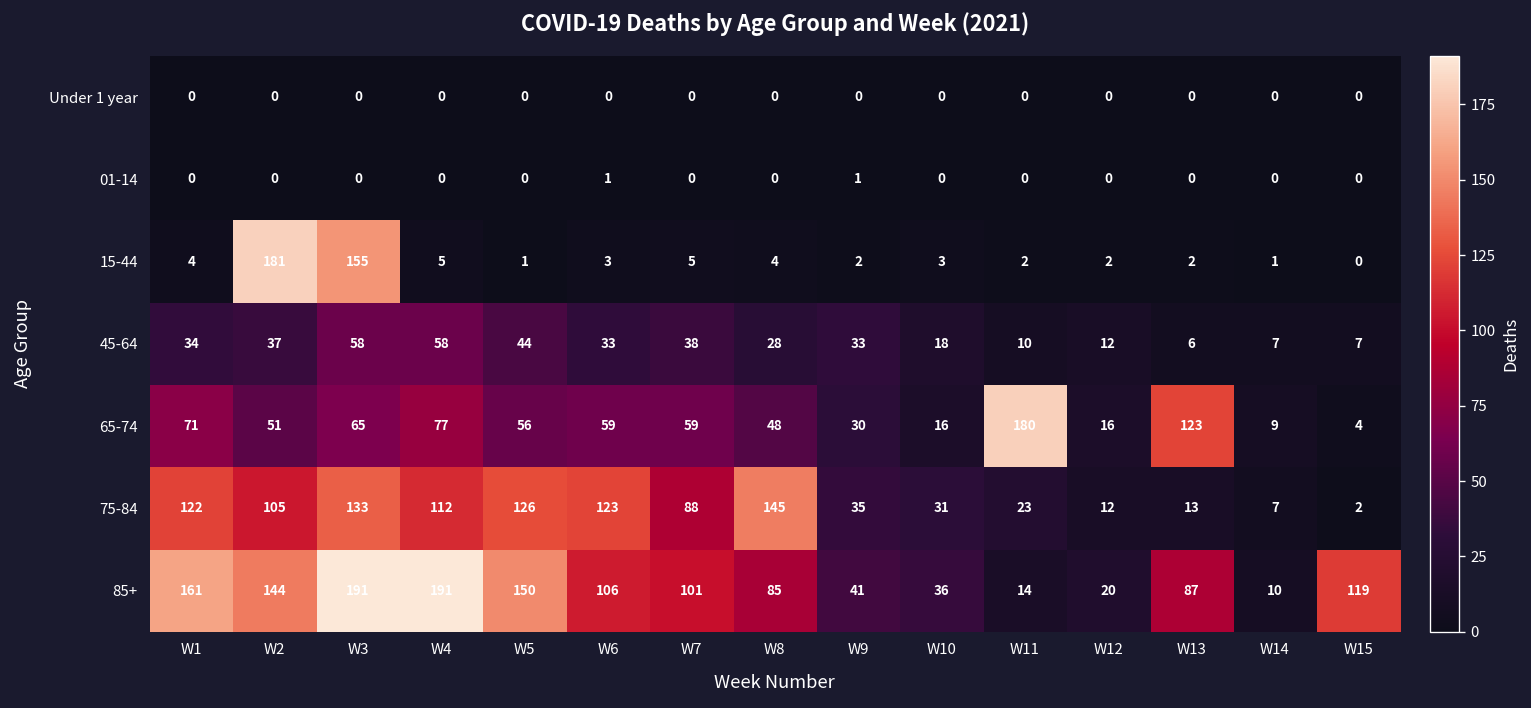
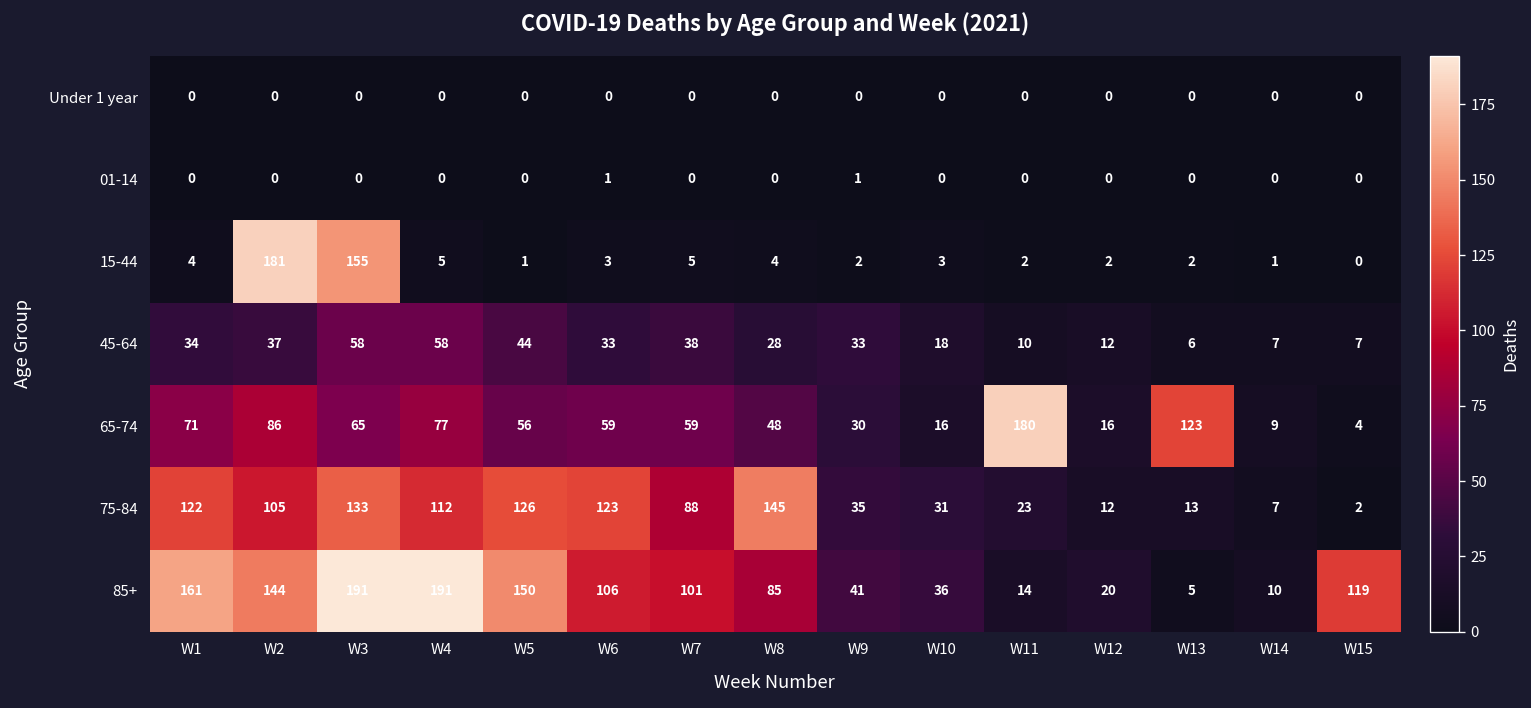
  {
    "Under 1 year": {
      "W1": 0,
      "W2": 0,
      "W3": 0,
      "W4": 0,
      "W5": 0,
      "W6": 0,
      "W7": 0,
      "W8": 0,
      "W9": 0,
      "W10": 0,
      "W11": 0,
      "W12": 0,
      "W13": 0,
      "W14": 0,
      "W15": 0
    },
    "01-14": {
      "W1": 0,
      "W2": 0,
      "W3": 0,
      "W4": 0,
      "W5": 0,
      "W6": 1,
      "W7": 0,
      "W8": 0,
      "W9": 1,
      "W10": 0,
      "W11": 0,
      "W12": 0,
      "W13": 0,
      "W14": 0,
      "W15": 0
    },
    "15-44": {
      "W1": 4,
      "W2": 181,
      "W3": 155,
      "W4": 5,
      "W5": 1,
      "W6": 3,
      "W7": 5,
      "W8": 4,
      "W9": 2,
      "W10": 3,
      "W11": 2,
      "W12": 2,
      "W13": 2,
      "W14": 1,
      "W15": 0
    },
    "45-64": {
      "W1": 34,
      "W2": 37,
      "W3": 58,
      "W4": 58,
      "W5": 44,
      "W6": 33,
      "W7": 38,
      "W8": 28,
      "W9": 33,
      "W10": 18,
      "W11": 10,
      "W12": 12,
      "W13": 6,
      "W14": 7,
      "W15": 7
    },
    "65-74": {
      "W1": 71,
-     "W2": 51,
+     "W2": 86,
      "W3": 65,
      "W4": 77,
      "W5": 56,
      "W6": 59,
      "W7": 59,
      "W8": 48,
      "W9": 30,
      "W10": 16,
      "W11": 180,
      "W12": 16,
      "W13": 123,
      "W14": 9,
      "W15": 4
    },
    "75-84": {
      "W1": 122,
      "W2": 105,
      "W3": 133,
      "W4": 112,
      "W5": 126,
      "W6": 123,
      "W7": 88,
      "W8": 145,
      "W9": 35,
      "W10": 31,
      "W11": 23,
      "W12": 12,
      "W13": 13,
      "W14": 7,
      "W15": 2
    },
    "85+": {
      "W1": 161,
      "W2": 144,
      "W5": 150,
      "W6": 106,
      "W7": 101,
      "W8": 85,
      "W9": 41,
      "W10": 36,
      "W11": 14,
      "W12": 20,
-     "W13": 87,
+     "W13": 5,
      "W14": 10,
      "W15": 119
    }
  }
